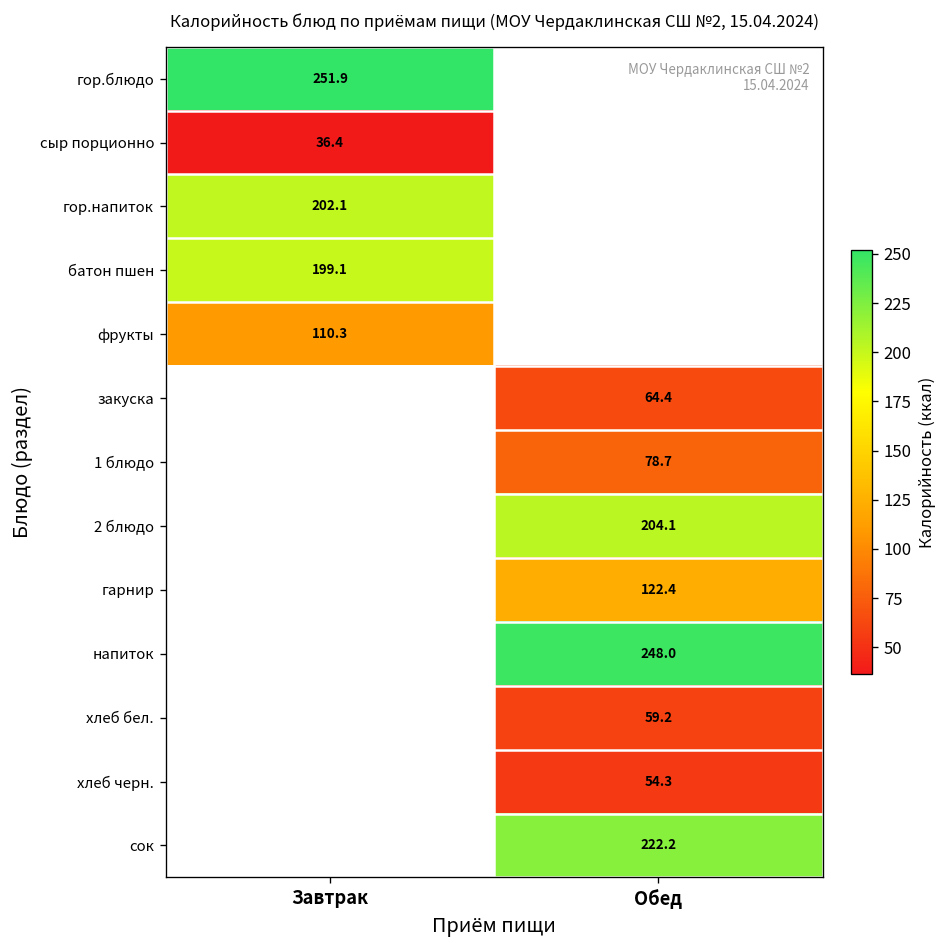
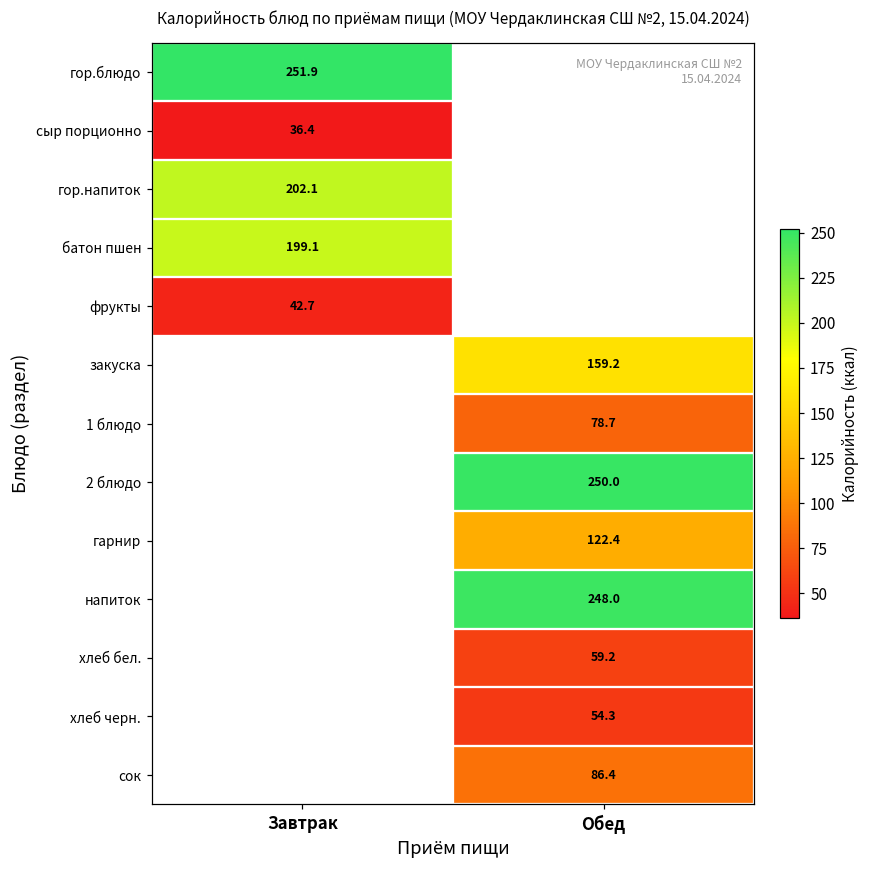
  {
    "гор.блюдо": {
      "Завтрак": 251.9
    },
    "сыр порционно": {
      "Завтрак": 36.4
    },
    "гор.напиток": {
      "Завтрак": 202.1
    },
    "батон пшен": {
      "Завтрак": 199.1
    },
    "фрукты": {
-     "Завтрак": 110.3
+     "Завтрак": 42.7
    },
    "закуска": {
-     "Обед": 64.4
+     "Обед": 159.2
    },
    "1 блюдо": {
      "Обед": 78.7
    },
    "2 блюдо": {
-     "Обед": 204.1
+     "Обед": 250.0
    },
    "гарнир": {
      "Обед": 122.4
    },
    "напиток": {
      "Обед": 248.0
    },
    "хлеб бел.": {
      "Обед": 59.2
    },
    "хлеб черн.": {
      "Обед": 54.3
    },
    "сок": {
-     "Обед": 222.2
+     "Обед": 86.4
    }
  }
